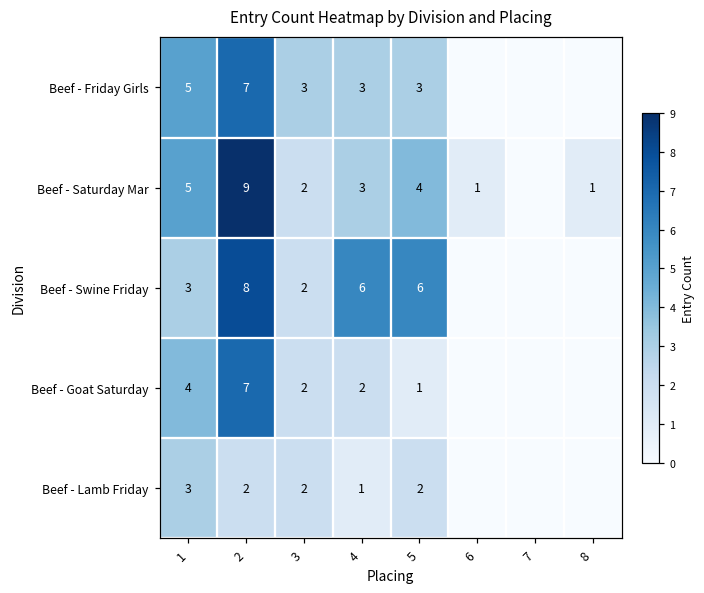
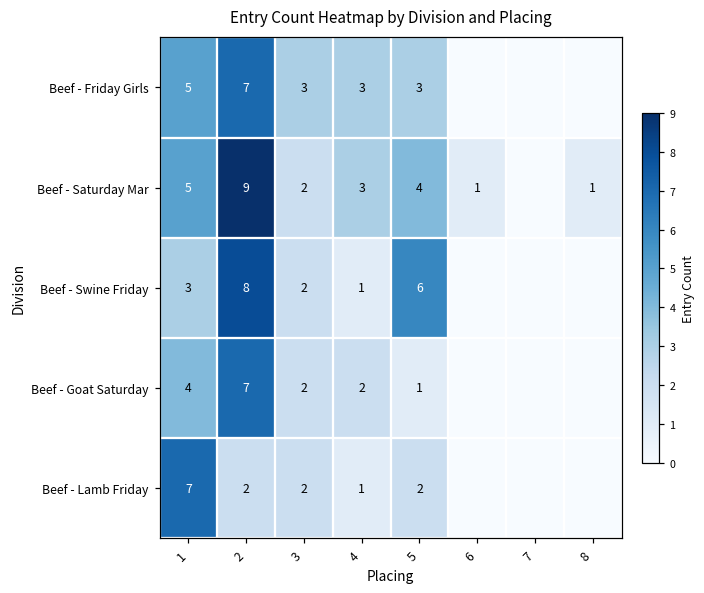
  {
    "Beef - Friday Girls": {
      "1": 5,
      "2": 7,
      "3": 3,
      "4": 3,
      "5": 3
    },
    "Beef - Saturday Mar": {
      "1": 5,
      "2": 9,
      "3": 2,
      "4": 3,
      "5": 4,
      "6": 1,
      "8": 1
    },
    "Beef - Swine Friday": {
      "1": 3,
      "2": 8,
      "3": 2,
-     "4": 6,
+     "4": 1,
      "5": 6
    },
    "Beef - Goat Saturday": {
      "1": 4,
      "2": 7,
      "3": 2,
      "4": 2,
      "5": 1
    },
    "Beef - Lamb Friday": {
-     "1": 3,
+     "1": 7,
      "2": 2,
      "3": 2,
      "4": 1,
      "5": 2
    }
  }
